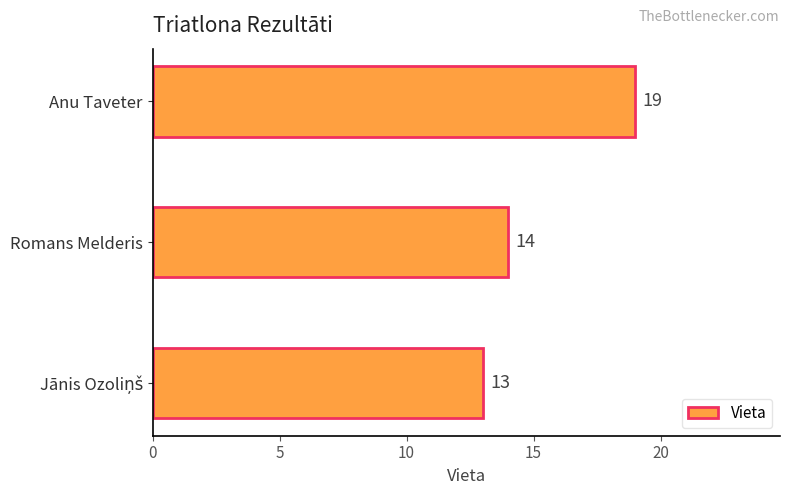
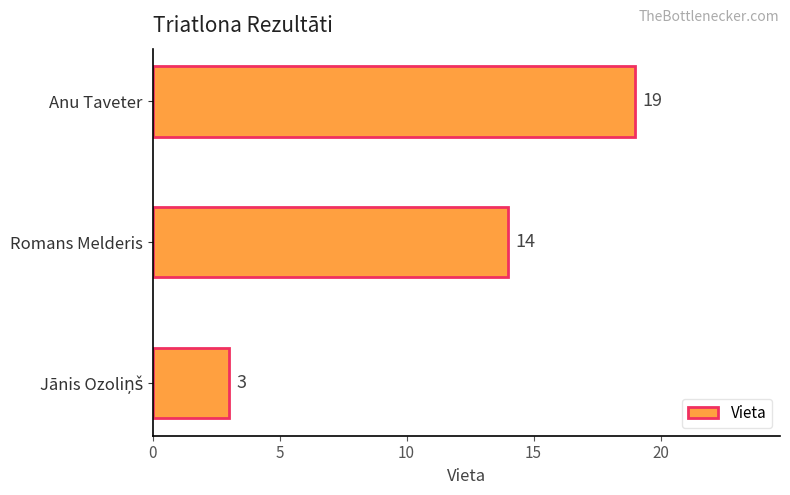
  {
    "Anu Taveter": 19,
    "Romans Melderis": 14,
-   "Jānis Ozoliņš": 13
+   "Jānis Ozoliņš": 3
  }
